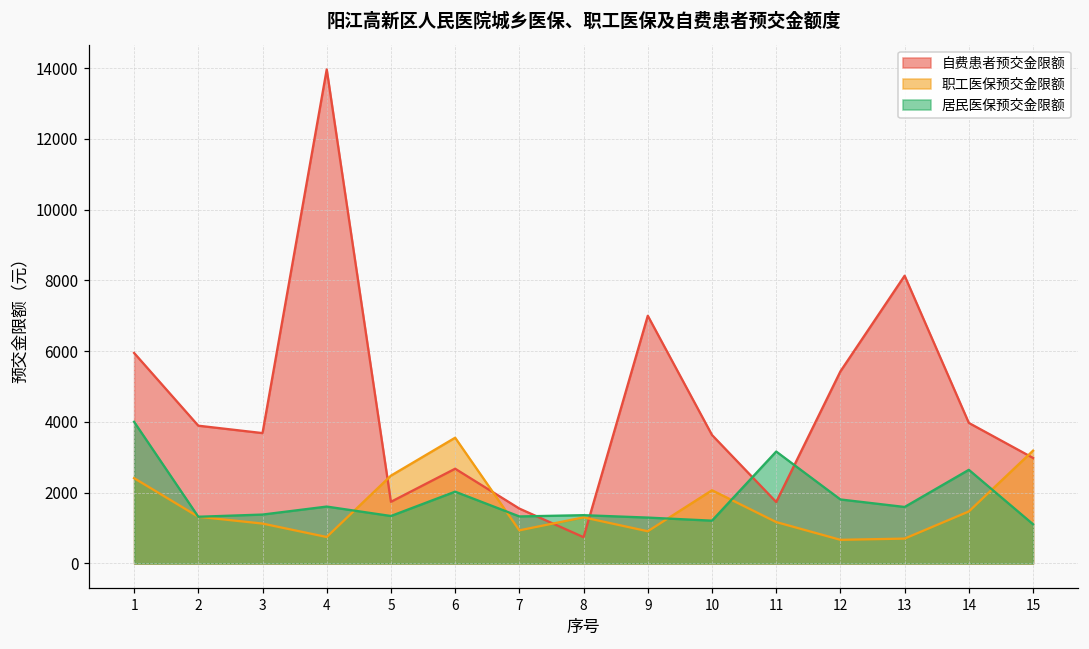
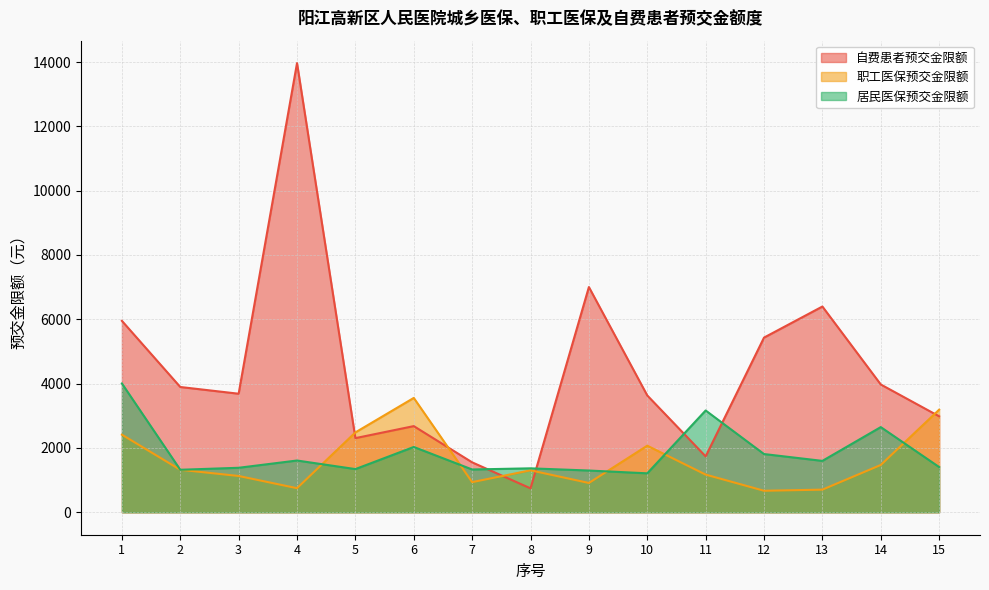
  {
    "自费患者预交金限额": {
      "1": 6000,
      "2": 3900,
      "3": 3700,
      "4": 14000,
-     "5": 1700,
+     "5": 2300,
      "6": 2700,
      "7": 1600,
      "8": 700,
      "9": 7000,
      "10": 3600,
      "11": 1700,
      "12": 5400,
-     "13": 8100,
+     "13": 6400,
      "14": 4000,
      "15": 3000
    },
    "职工医保预交金限额": {
      "1": 2400,
      "3": 1100,
      "4": 700,
      "5": 2500,
      "6": 3600,
      "7": 900,
      "9": 900,
      "10": 2100,
      "11": 1200,
      "12": 700,
      "13": 700,
      "14": 1500,
      "15": 3200
    },
    "居民医保预交金限额": {
      "1": 4000,
      "3": 1400,
      "4": 1600,
      "5": 1300,
      "6": 2000,
      "7": 1300,
      "9": 1300,
      "10": 1200,
      "11": 3200,
      "12": 1800,
      "13": 1600,
      "14": 2600,
-     "15": 1100
+     "15": 1400
    }
  }
